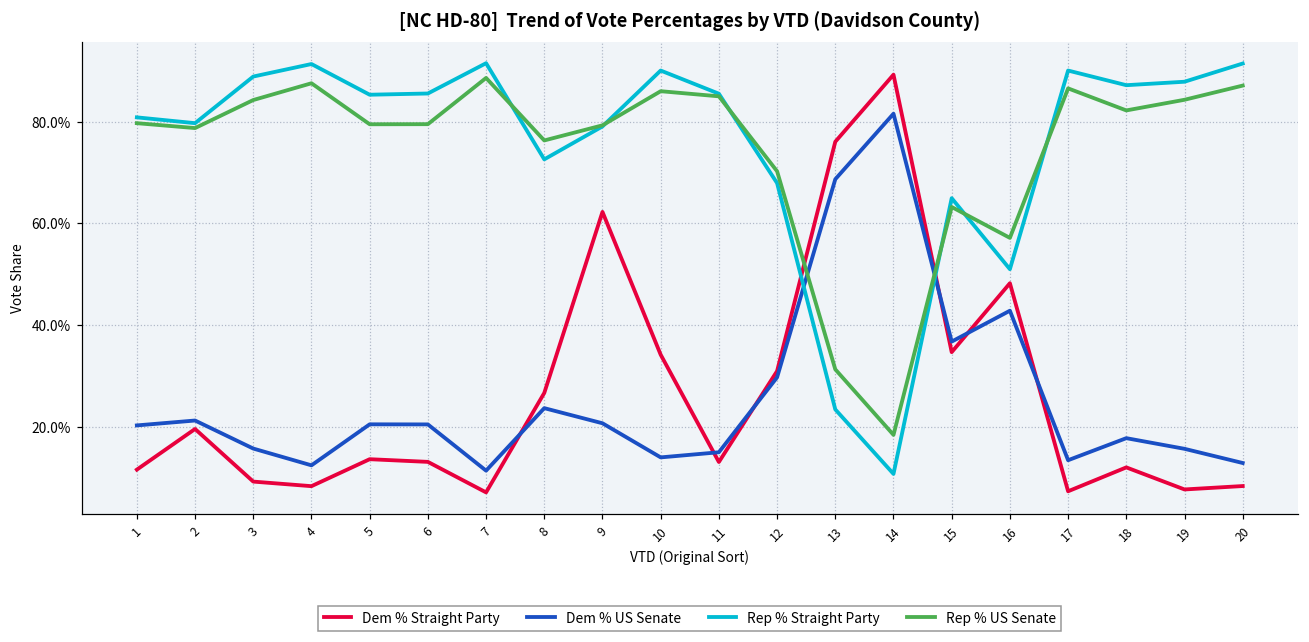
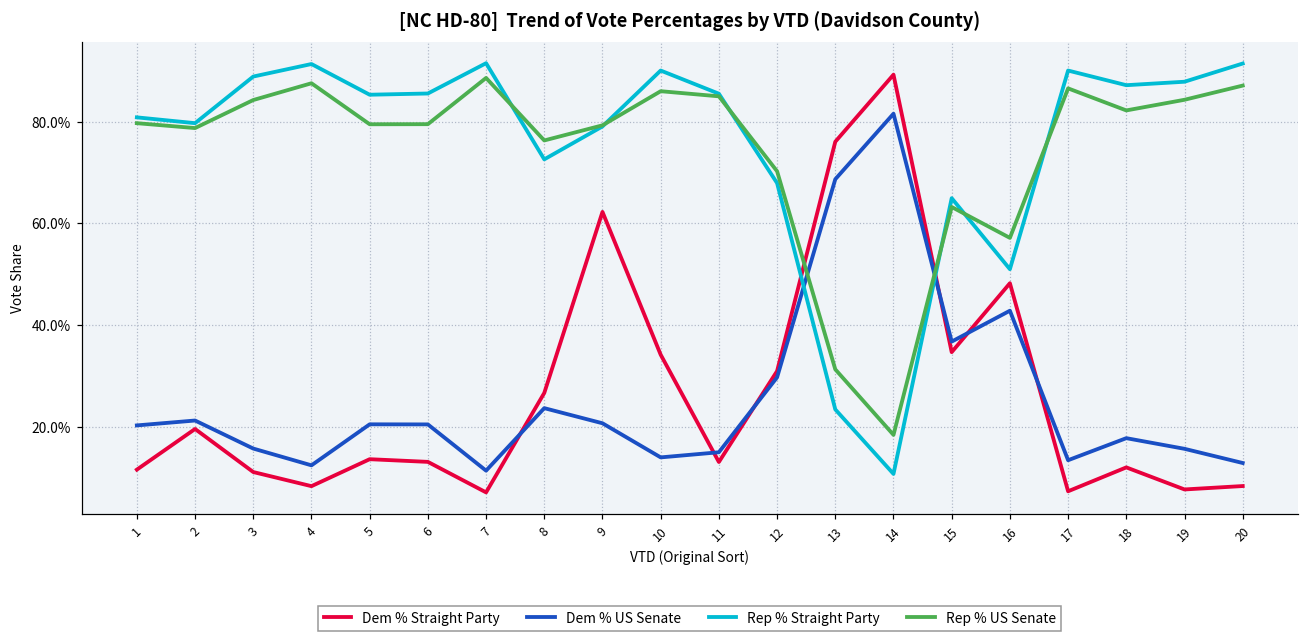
  {
    "Dem % Straight Party": {
      "1": "12%",
      "2": "20%",
-     "3": "9%",
+     "3": "11%",
      "4": "8%",
      "5": "14%",
      "6": "13%",
      "7": "7%",
      "8": "27%",
      "9": "62%",
      "10": "34%",
      "11": "13%",
      "12": "31%",
      "13": "76%",
      "14": "89%",
      "15": "35%",
      "16": "48%",
      "17": "7%",
      "18": "12%",
      "19": "8%",
      "20": "8%"
    },
    "Dem % US Senate": {
      "1": "20%",
      "2": "21%",
      "3": "16%",
      "4": "12%",
      "5": "20%",
      "6": "20%",
      "7": "11%",
      "8": "24%",
      "9": "21%",
      "10": "14%",
      "11": "15%",
      "12": "30%",
      "13": "69%",
      "14": "82%",
      "15": "37%",
      "16": "43%",
      "17": "13%",
      "18": "18%",
      "19": "16%",
      "20": "13%"
    },
    "Rep % Straight Party": {
      "1": "81%",
      "2": "80%",
      "3": "89%",
      "4": "91%",
      "5": "85%",
      "6": "86%",
      "7": "92%",
      "8": "73%",
      "10": "90%",
      "12": "68%",
      "13": "23%",
      "14": "11%",
      "15": "65%",
      "16": "51%",
      "17": "90%",
      "18": "87%",
      "19": "88%",
      "20": "91%"
    },
    "Rep % US Senate": {
      "1": "80%",
      "2": "79%",
      "3": "84%",
      "4": "88%",
      "5": "80%",
      "6": "80%",
      "7": "89%",
      "8": "76%",
      "10": "86%",
      "12": "70%",
      "13": "31%",
      "14": "18%",
      "15": "63%",
      "16": "57%",
      "17": "87%",
      "18": "82%",
      "19": "84%",
      "20": "87%"
    }
  }
